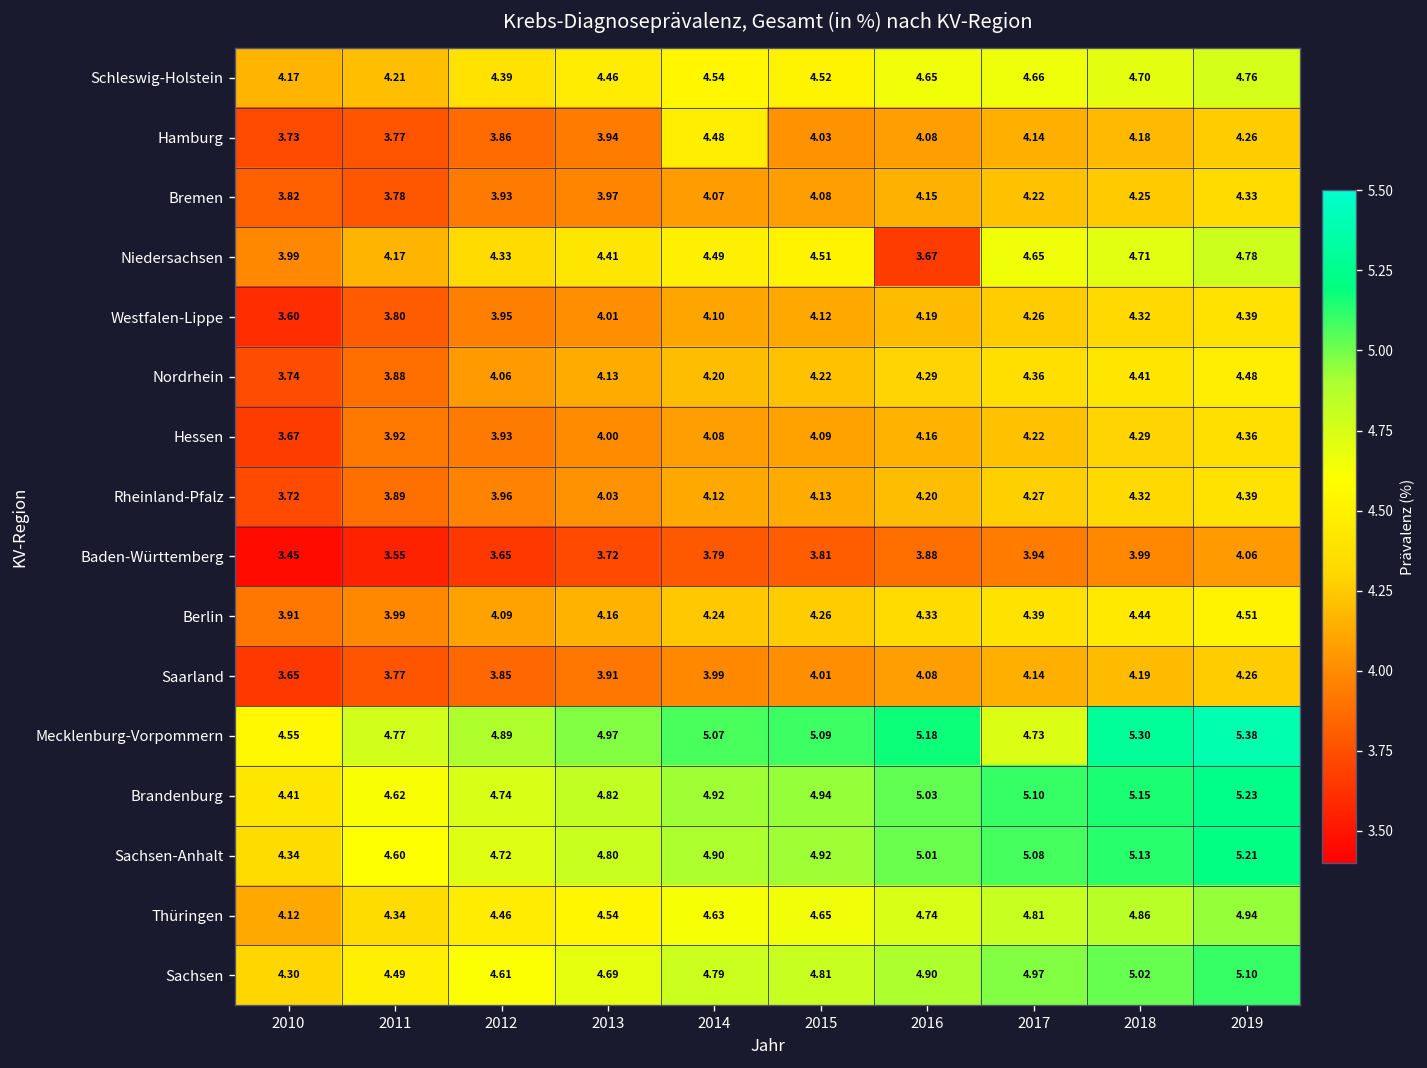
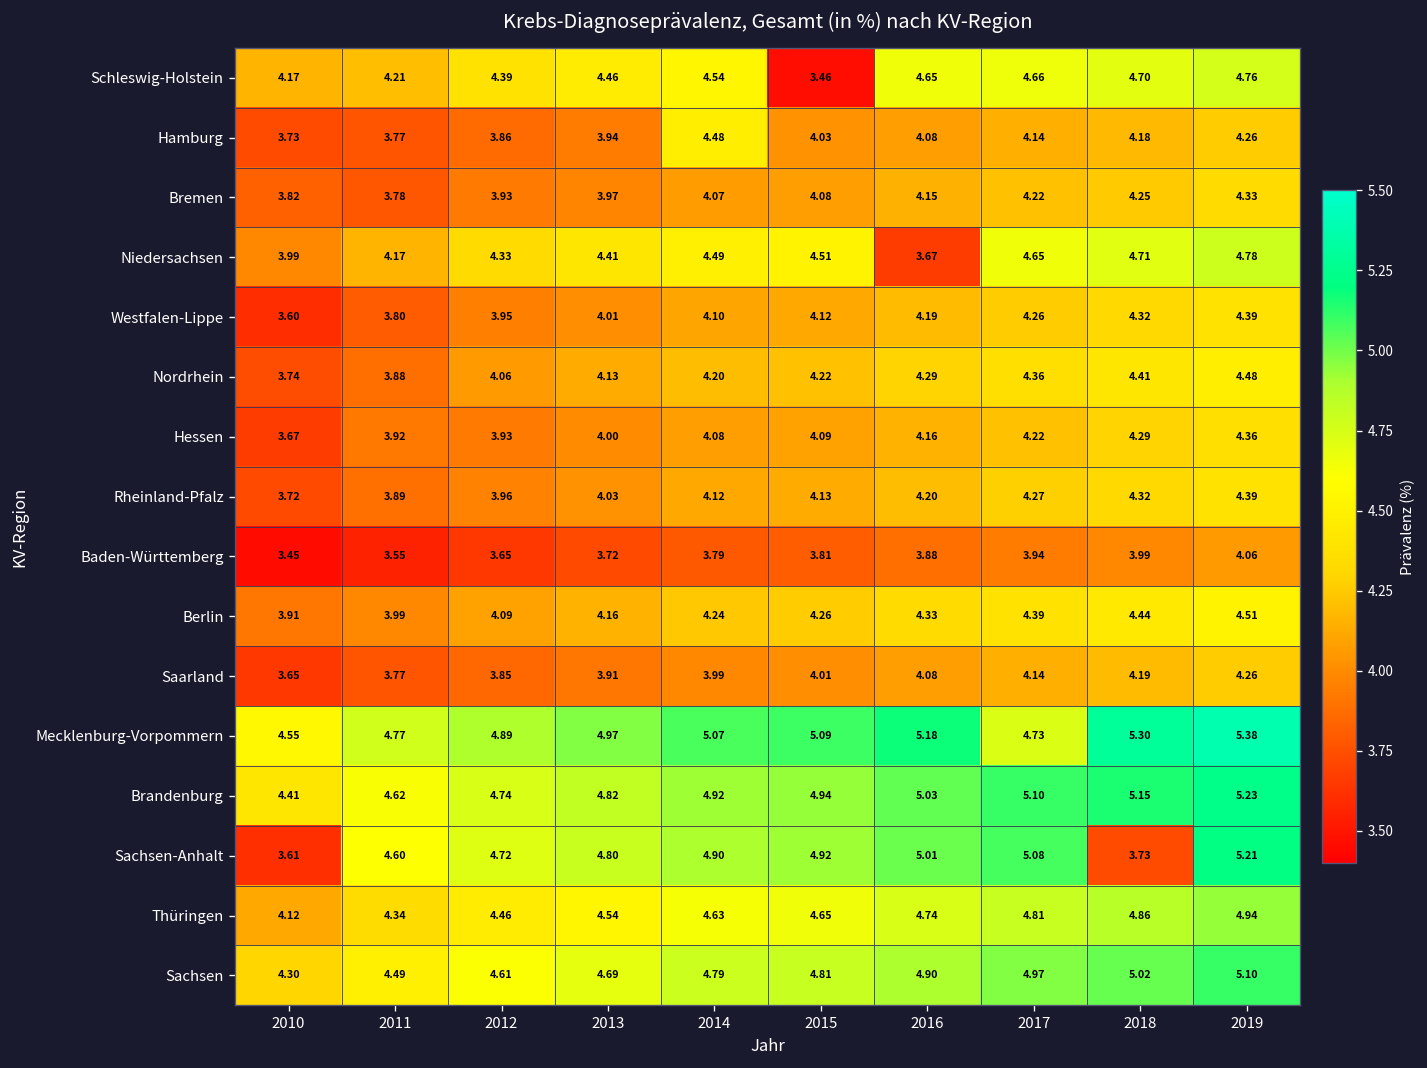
  {
    "Schleswig-Holstein": {
      "2010": 4.17,
      "2011": 4.21,
      "2012": 4.39,
      "2013": 4.46,
      "2014": 4.54,
-     "2015": 4.52,
+     "2015": 3.46,
      "2016": 4.65,
      "2017": 4.66,
      "2018": 4.70,
      "2019": 4.76
    },
    "Hamburg": {
      "2010": 3.73,
      "2011": 3.77,
      "2012": 3.86,
      "2013": 3.94,
      "2014": 4.48,
      "2015": 4.03,
      "2016": 4.08,
      "2017": 4.14,
      "2018": 4.18,
      "2019": 4.26
    },
    "Bremen": {
      "2010": 3.82,
      "2011": 3.78,
      "2012": 3.93,
      "2013": 3.97,
      "2014": 4.07,
      "2015": 4.08,
      "2016": 4.15,
      "2017": 4.22,
      "2018": 4.25,
      "2019": 4.33
    },
    "Niedersachsen": {
      "2010": 3.99,
      "2011": 4.17,
      "2012": 4.33,
      "2013": 4.41,
      "2014": 4.49,
      "2015": 4.51,
      "2016": 3.67,
      "2017": 4.65,
      "2018": 4.71,
      "2019": 4.78
    },
    "Westfalen-Lippe": {
      "2010": 3.60,
      "2011": 3.80,
      "2012": 3.95,
      "2013": 4.01,
      "2014": 4.10,
      "2015": 4.12,
      "2016": 4.19,
      "2017": 4.26,
      "2018": 4.32,
      "2019": 4.39
    },
    "Nordrhein": {
      "2010": 3.74,
      "2011": 3.88,
      "2012": 4.06,
      "2013": 4.13,
      "2014": 4.20,
      "2015": 4.22,
      "2016": 4.29,
      "2017": 4.36,
      "2018": 4.41,
      "2019": 4.48
    },
    "Hessen": {
      "2010": 3.67,
      "2011": 3.92,
      "2012": 3.93,
      "2013": 4.00,
      "2014": 4.08,
      "2015": 4.09,
      "2016": 4.16,
      "2017": 4.22,
      "2018": 4.29,
      "2019": 4.36
    },
    "Rheinland-Pfalz": {
      "2010": 3.72,
      "2011": 3.89,
      "2012": 3.96,
      "2013": 4.03,
      "2014": 4.12,
      "2015": 4.13,
      "2016": 4.20,
      "2017": 4.27,
      "2018": 4.32,
      "2019": 4.39
    },
    "Baden-Württemberg": {
      "2010": 3.45,
      "2011": 3.55,
      "2012": 3.65,
      "2013": 3.72,
      "2014": 3.79,
      "2015": 3.81,
      "2016": 3.88,
      "2017": 3.94,
      "2018": 3.99,
      "2019": 4.06
    },
    "Berlin": {
      "2010": 3.91,
      "2011": 3.99,
      "2012": 4.09,
      "2013": 4.16,
      "2014": 4.24,
      "2015": 4.26,
      "2016": 4.33,
      "2017": 4.39,
      "2018": 4.44,
      "2019": 4.51
    },
    "Saarland": {
      "2010": 3.65,
      "2011": 3.77,
      "2012": 3.85,
      "2013": 3.91,
      "2014": 3.99,
      "2015": 4.01,
      "2016": 4.08,
      "2017": 4.14,
      "2018": 4.19,
      "2019": 4.26
    },
    "Mecklenburg-Vorpommern": {
      "2010": 4.55,
      "2011": 4.77,
      "2012": 4.89,
      "2013": 4.97,
      "2014": 5.07,
      "2015": 5.09,
      "2016": 5.18,
      "2017": 4.73,
      "2018": 5.30,
      "2019": 5.38
    },
    "Brandenburg": {
      "2010": 4.41,
      "2011": 4.62,
      "2012": 4.74,
      "2013": 4.82,
      "2014": 4.92,
      "2015": 4.94,
      "2016": 5.03,
      "2017": 5.10,
      "2018": 5.15,
      "2019": 5.23
    },
    "Sachsen-Anhalt": {
-     "2010": 4.34,
+     "2010": 3.61,
      "2011": 4.60,
      "2012": 4.72,
      "2013": 4.80,
      "2014": 4.90,
      "2015": 4.92,
      "2016": 5.01,
      "2017": 5.08,
-     "2018": 5.13,
+     "2018": 3.73,
      "2019": 5.21
    },
    "Thüringen": {
      "2010": 4.12,
      "2011": 4.34,
      "2012": 4.46,
      "2013": 4.54,
      "2014": 4.63,
      "2015": 4.65,
      "2016": 4.74,
      "2017": 4.81,
      "2018": 4.86,
      "2019": 4.94
    },
    "Sachsen": {
      "2010": 4.30,
      "2011": 4.49,
      "2012": 4.61,
      "2013": 4.69,
      "2014": 4.79,
      "2015": 4.81,
      "2016": 4.90,
      "2017": 4.97,
      "2018": 5.02,
      "2019": 5.10
    }
  }
